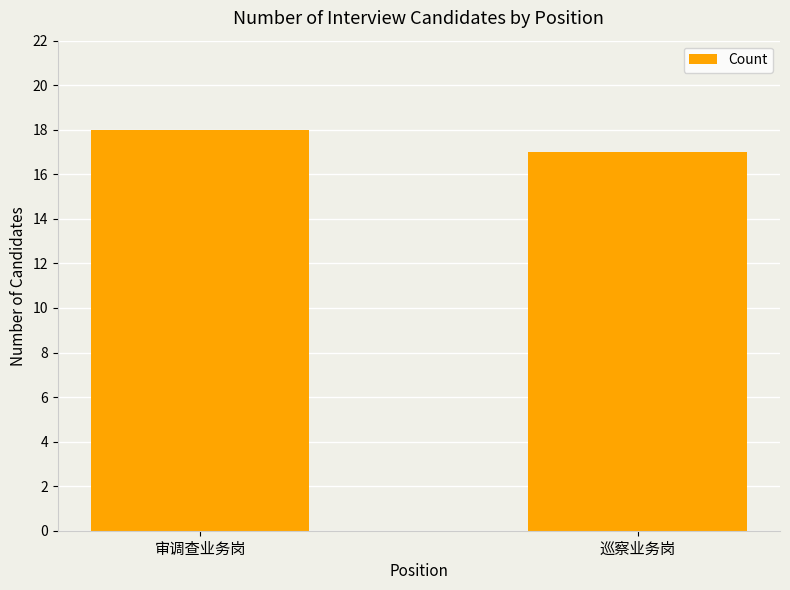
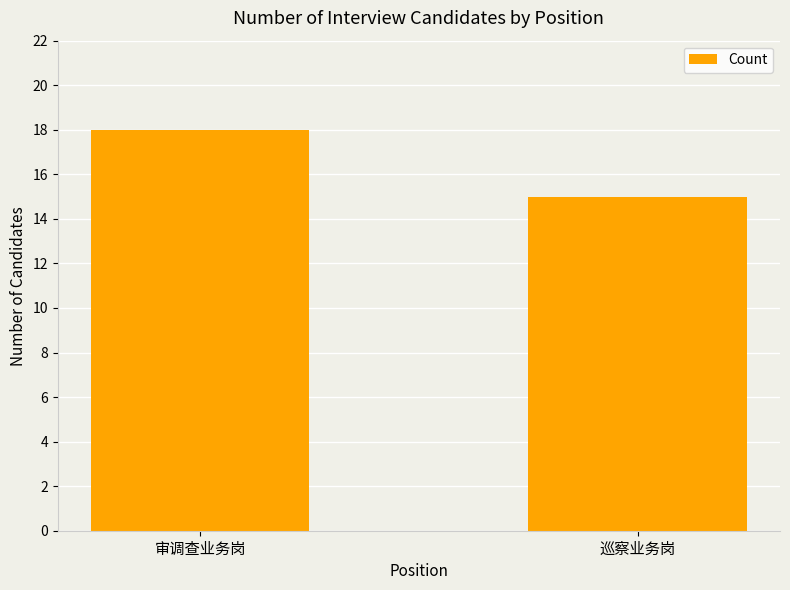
  {
    "审调查业务岗": 18,
-   "巡察业务岗": 17
+   "巡察业务岗": 15
  }
